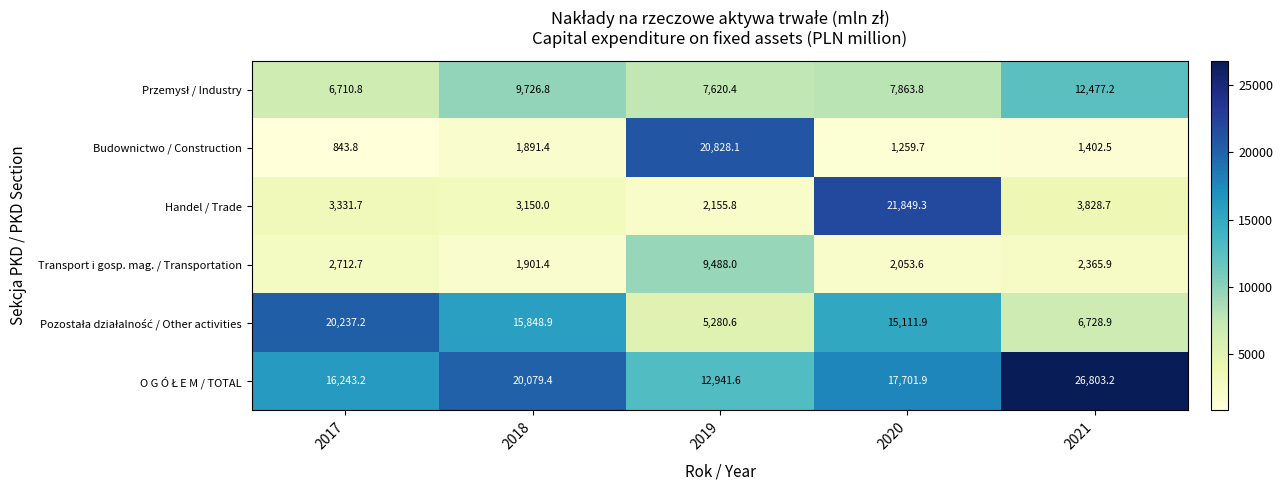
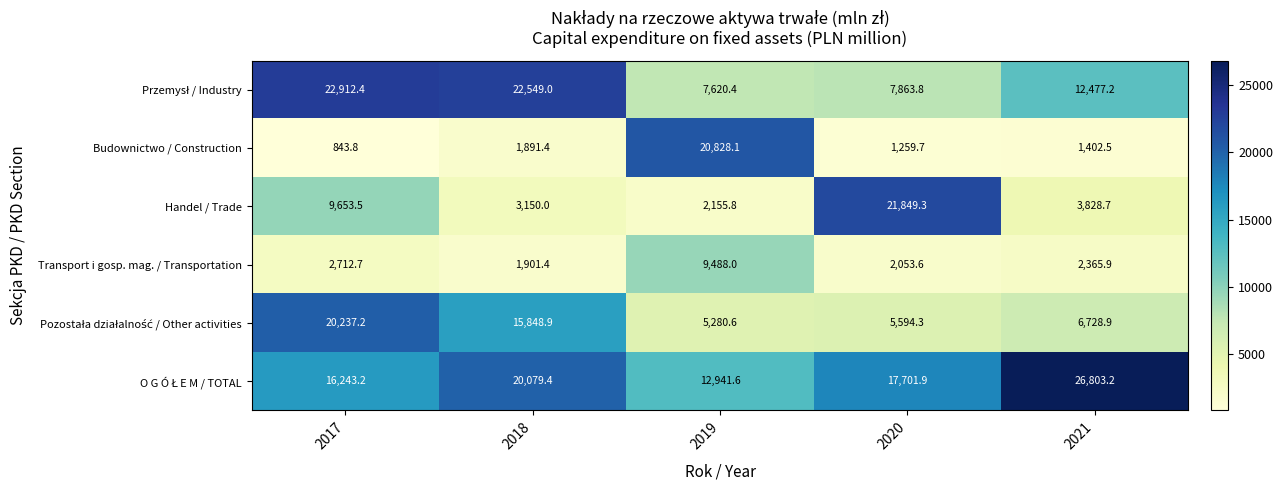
  {
    "Przemysł / Industry": {
-     "2017": "6,710.8",
-     "2018": "9,726.8",
+     "2017": "22,912.4",
+     "2018": "22,549.0",
      "2019": "7,620.4",
      "2020": "7,863.8",
      "2021": "12,477.2"
    },
    "Budownictwo / Construction": {
      "2017": "843.8",
      "2018": "1,891.4",
      "2019": "20,828.1",
      "2020": "1,259.7",
      "2021": "1,402.5"
    },
    "Handel / Trade": {
-     "2017": "3,331.7",
+     "2017": "9,653.5",
      "2018": "3,150.0",
      "2019": "2,155.8",
      "2020": "21,849.3",
      "2021": "3,828.7"
    },
    "Transport i gosp. mag. / Transportation": {
      "2017": "2,712.7",
      "2018": "1,901.4",
      "2019": "9,488.0",
      "2020": "2,053.6",
      "2021": "2,365.9"
    },
    "Pozostała działalność / Other activities": {
      "2017": "20,237.2",
      "2018": "15,848.9",
      "2019": "5,280.6",
-     "2020": "15,111.9",
+     "2020": "5,594.3",
      "2021": "6,728.9"
    },
    "O G Ó Ł E M / TOTAL": {
      "2017": "16,243.2",
      "2018": "20,079.4",
      "2019": "12,941.6",
      "2020": "17,701.9",
      "2021": "26,803.2"
    }
  }
